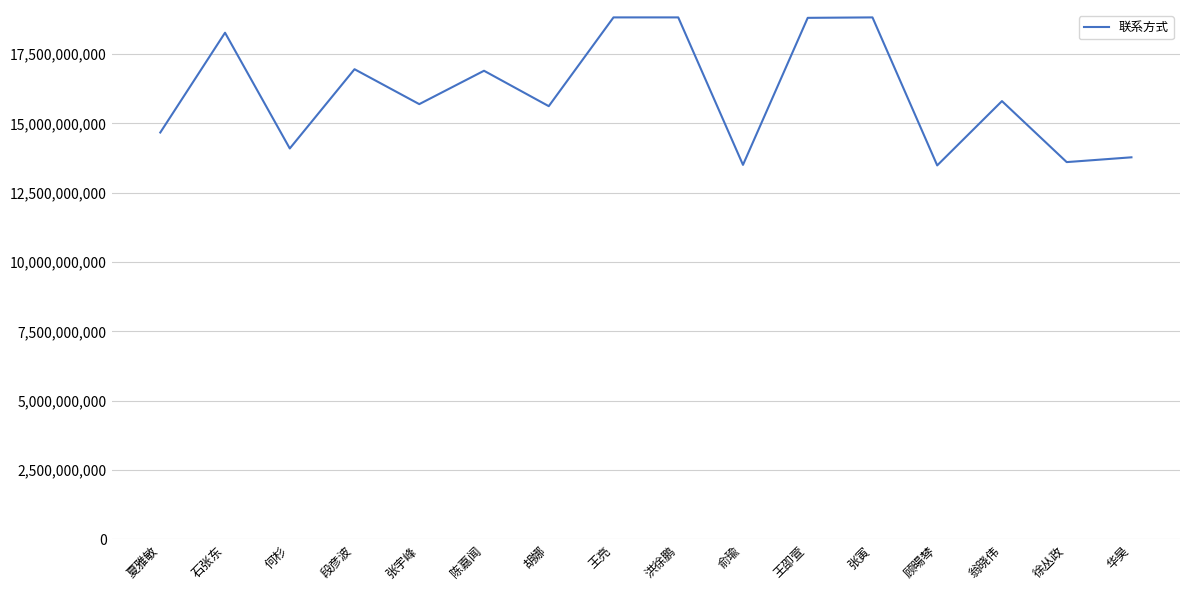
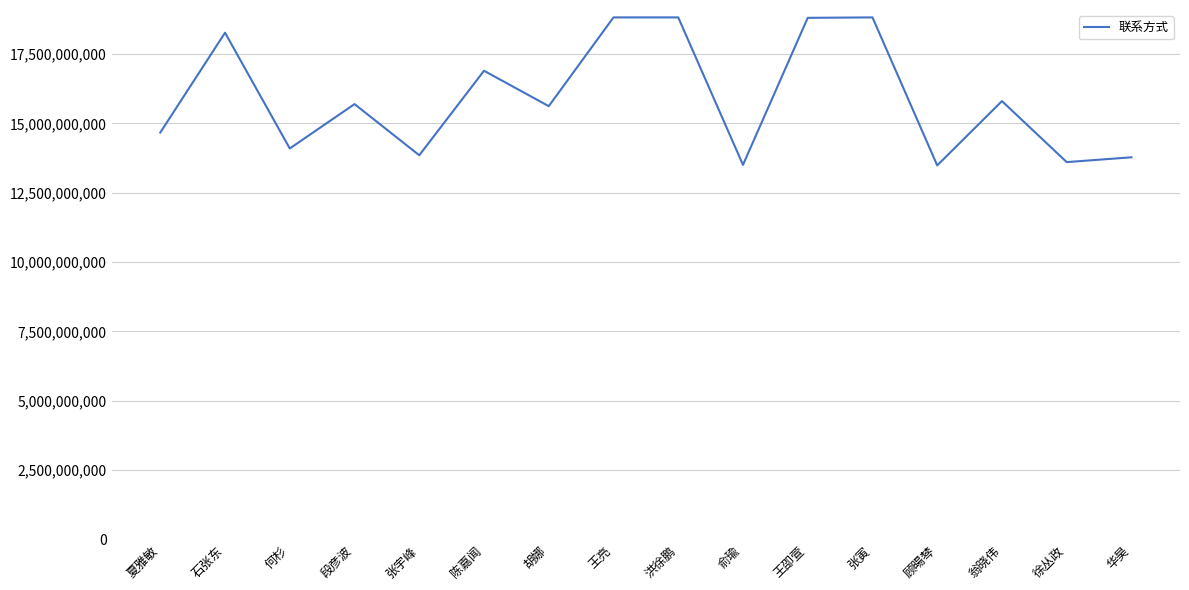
  {
    "夏雅敏": "14,700,000,000",
    "石张东": "18,300,000,000",
    "何杉": "14,100,000,000",
-   "段彦波": "16,900,000,000",
-   "张宇峰": "15,700,000,000",
+   "段彦波": "15,700,000,000",
+   "张宇峰": "13,800,000,000",
    "陈嘉闻": "16,900,000,000",
    "胡娜": "15,600,000,000",
    "王亮": "18,800,000,000",
    "洪徐鹏": "18,800,000,000",
    "俞瑜": "13,500,000,000",
    "王卲萱": "18,800,000,000",
    "张寅": "18,800,000,000",
    "顾暘棽": "13,500,000,000",
    "翁晓伟": "15,800,000,000",
    "徐丛政": "13,600,000,000",
    "华昊": "13,800,000,000"
  }
